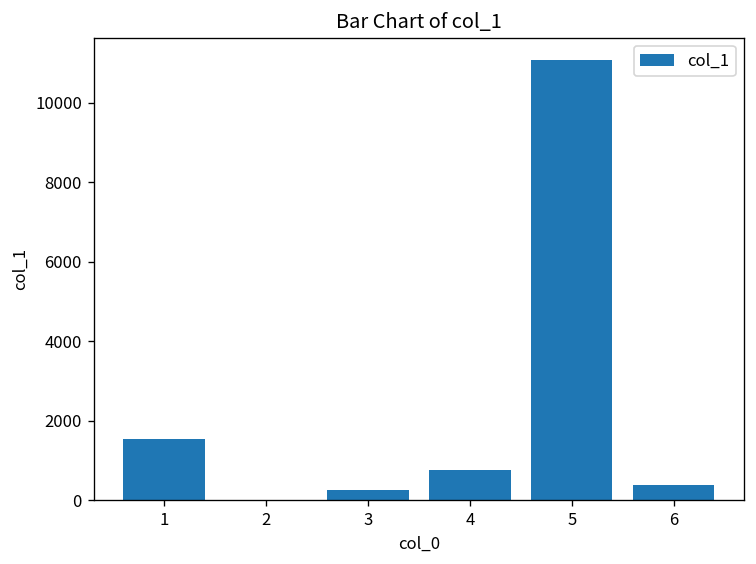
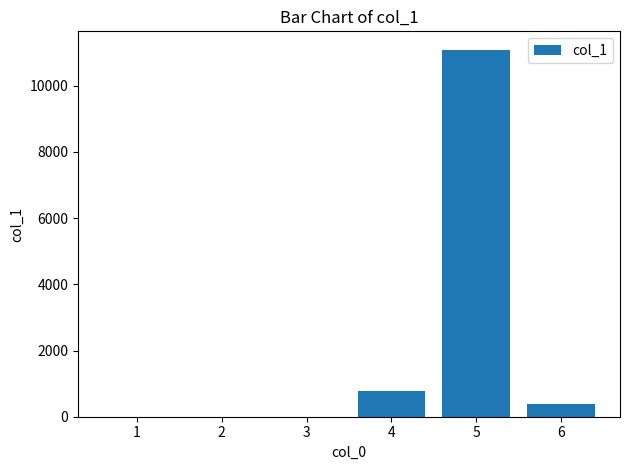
  {
-   "1": 1500,
+   "1": 0,
    "2": 0,
-   "3": 200,
+   "3": 0,
    "4": 800,
    "5": 11100,
    "6": 400
  }
